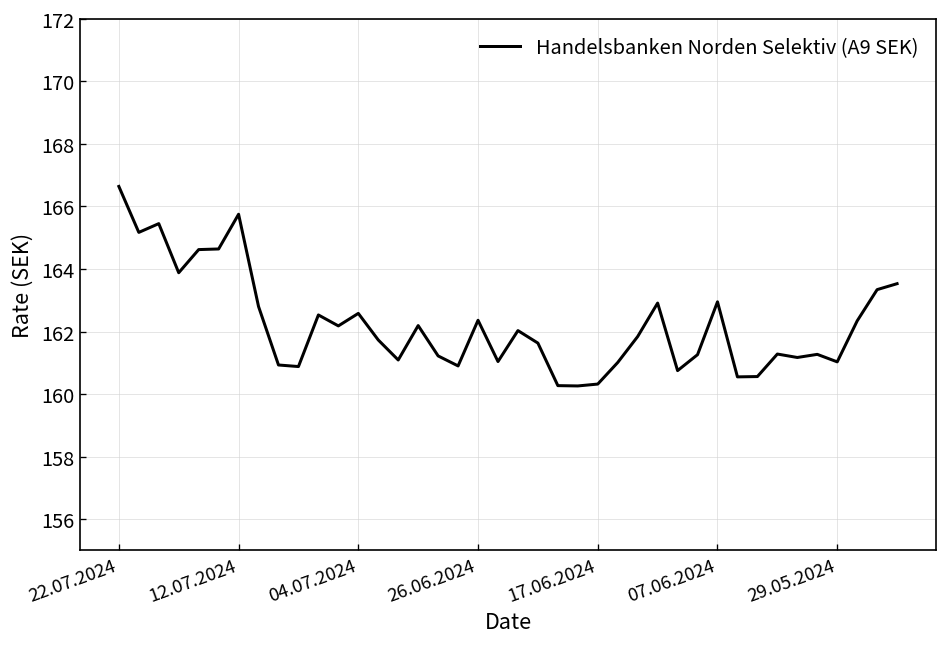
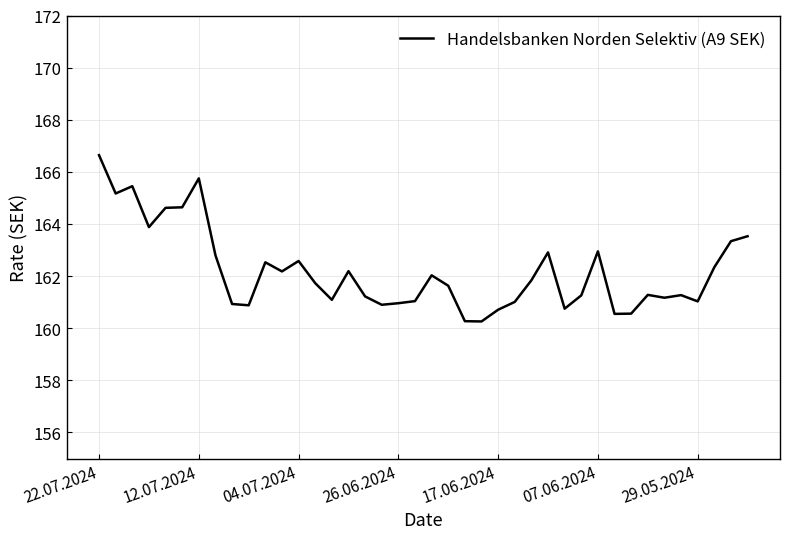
  {
    "22.07.2024": 166.6,
    "12.07.2024": 165.8,
    "04.07.2024": 162.6,
-   "26.06.2024": 162.4,
-   "17.06.2024": 160.3,
+   "26.06.2024": 161.0,
+   "17.06.2024": 160.7,
    "07.06.2024": 163.0,
    "29.05.2024": 161.0
  }
